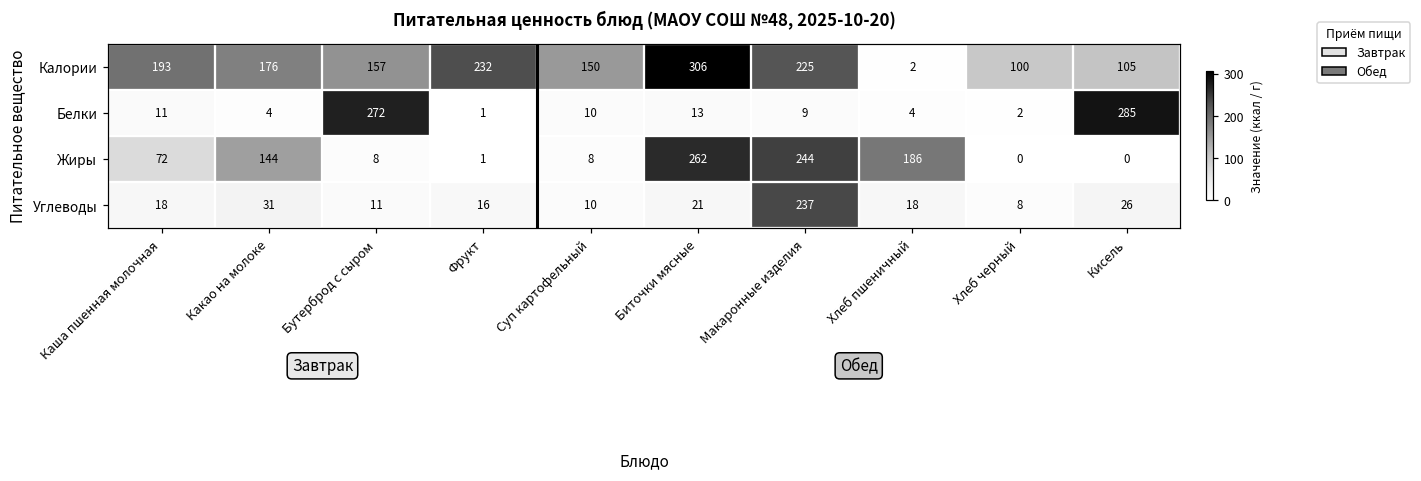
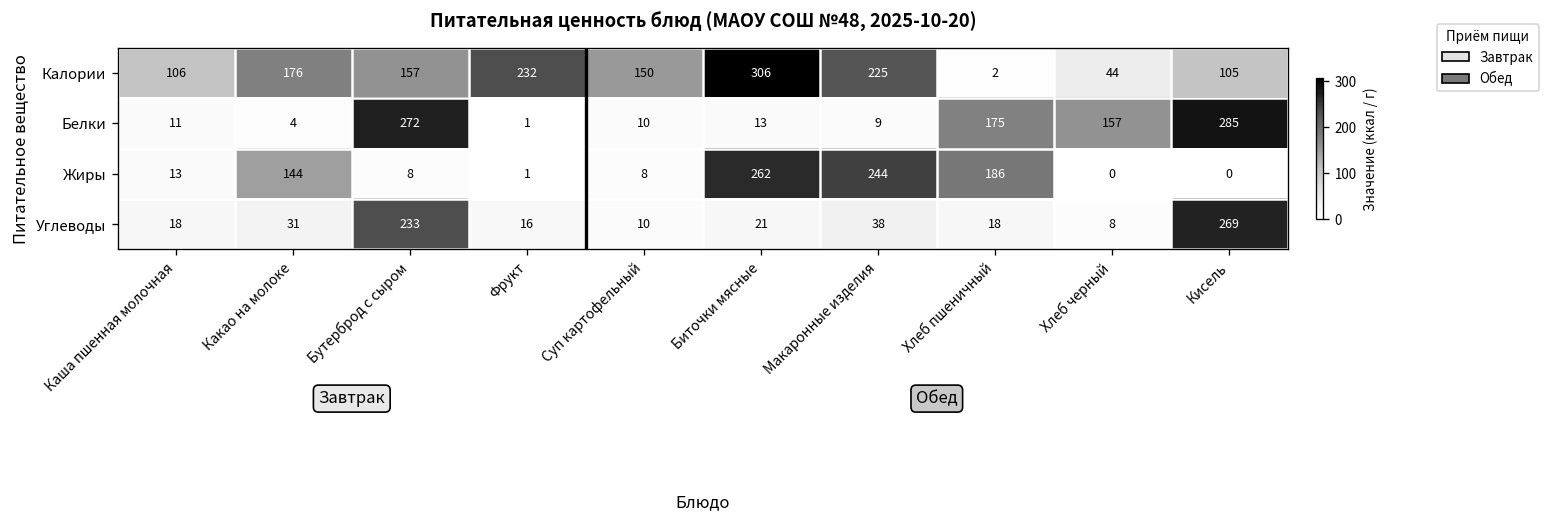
  {
    "Калории": {
-     "Каша пшенная молочная": 193,
+     "Каша пшенная молочная": 106,
      "Какао на молоке": 176,
      "Бутерброд с сыром": 157,
      "Фрукт": 232,
      "Суп картофельный": 150,
      "Биточки мясные": 306,
      "Макаронные изделия": 225,
      "Хлеб пшеничный": 2,
-     "Хлеб черный": 100,
+     "Хлеб черный": 44,
      "Кисель": 105
    },
    "Белки": {
      "Каша пшенная молочная": 11,
      "Какао на молоке": 4,
      "Бутерброд с сыром": 272,
      "Фрукт": 1,
      "Суп картофельный": 10,
      "Биточки мясные": 13,
      "Макаронные изделия": 9,
-     "Хлеб пшеничный": 4,
-     "Хлеб черный": 2,
+     "Хлеб пшеничный": 175,
+     "Хлеб черный": 157,
      "Кисель": 285
    },
    "Жиры": {
-     "Каша пшенная молочная": 72,
+     "Каша пшенная молочная": 13,
      "Какао на молоке": 144,
      "Бутерброд с сыром": 8,
      "Фрукт": 1,
      "Суп картофельный": 8,
      "Биточки мясные": 262,
      "Макаронные изделия": 244,
      "Хлеб пшеничный": 186,
      "Хлеб черный": 0,
      "Кисель": 0
    },
    "Углеводы": {
      "Каша пшенная молочная": 18,
      "Какао на молоке": 31,
-     "Бутерброд с сыром": 11,
+     "Бутерброд с сыром": 233,
      "Фрукт": 16,
      "Суп картофельный": 10,
      "Биточки мясные": 21,
-     "Макаронные изделия": 237,
+     "Макаронные изделия": 38,
      "Хлеб пшеничный": 18,
      "Хлеб черный": 8,
-     "Кисель": 26
+     "Кисель": 269
    }
  }
